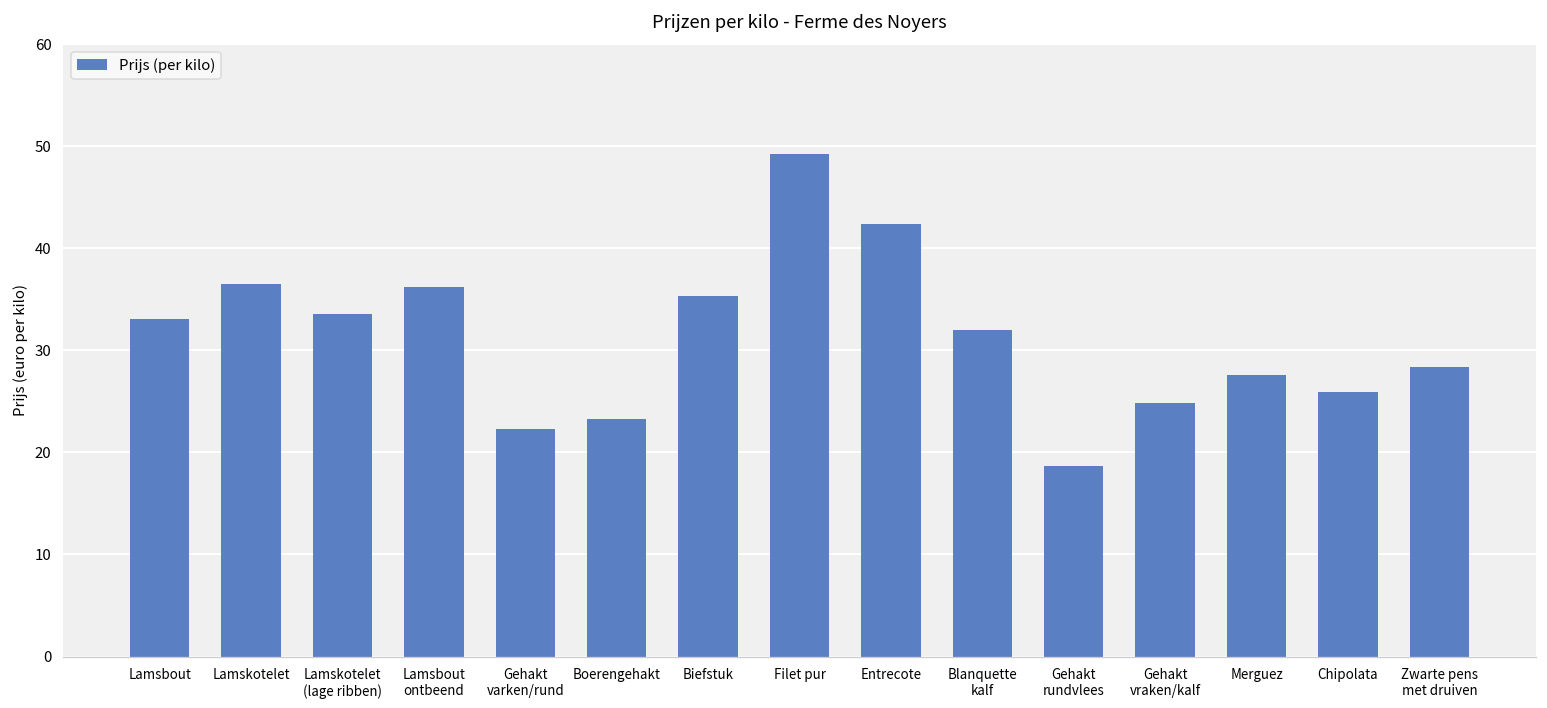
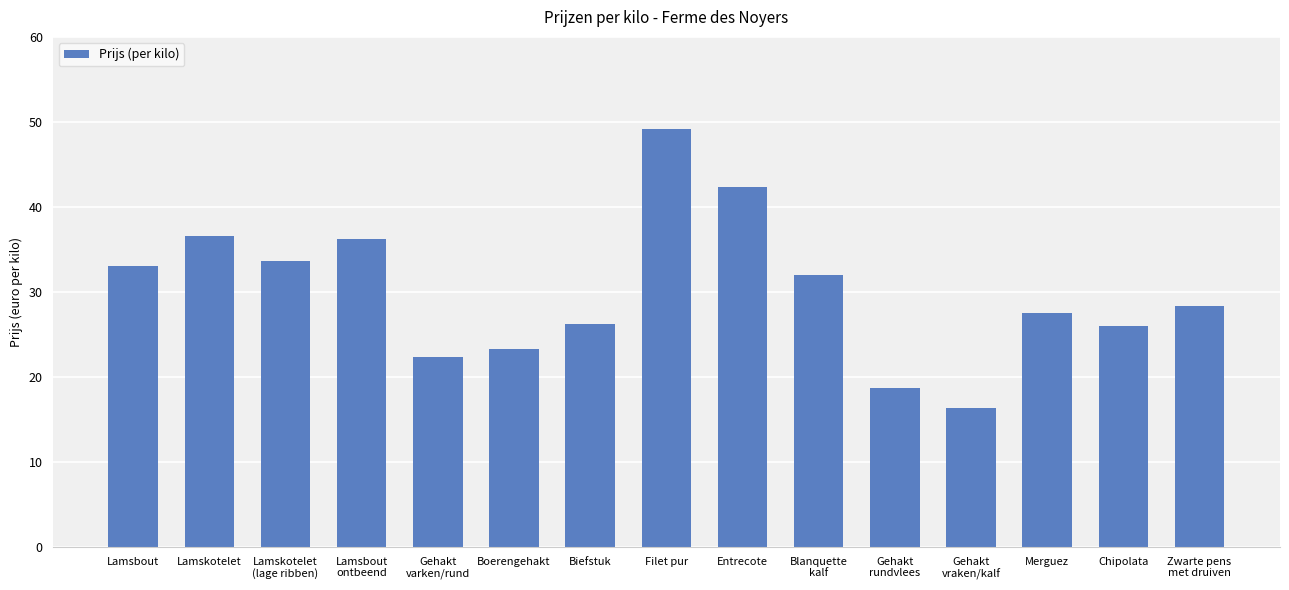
  {
    "Lamsbout": 33,
    "Lamskotelet": 37,
    "Lamskotelet (lage ribben)": 34,
    "Lamsbout ontbeend": 36,
    "Gehakt varken/rund": 22,
    "Boerengehakt": 23,
-   "Biefstuk": 35,
+   "Biefstuk": 26,
    "Filet pur": 49,
    "Entrecote": 42,
    "Blanquette kalf": 32,
    "Gehakt rundvlees": 19,
-   "Gehakt vraken/kalf": 25,
+   "Gehakt vraken/kalf": 16,
    "Merguez": 28,
    "Chipolata": 26,
    "Zwarte pens met druiven": 28
  }
